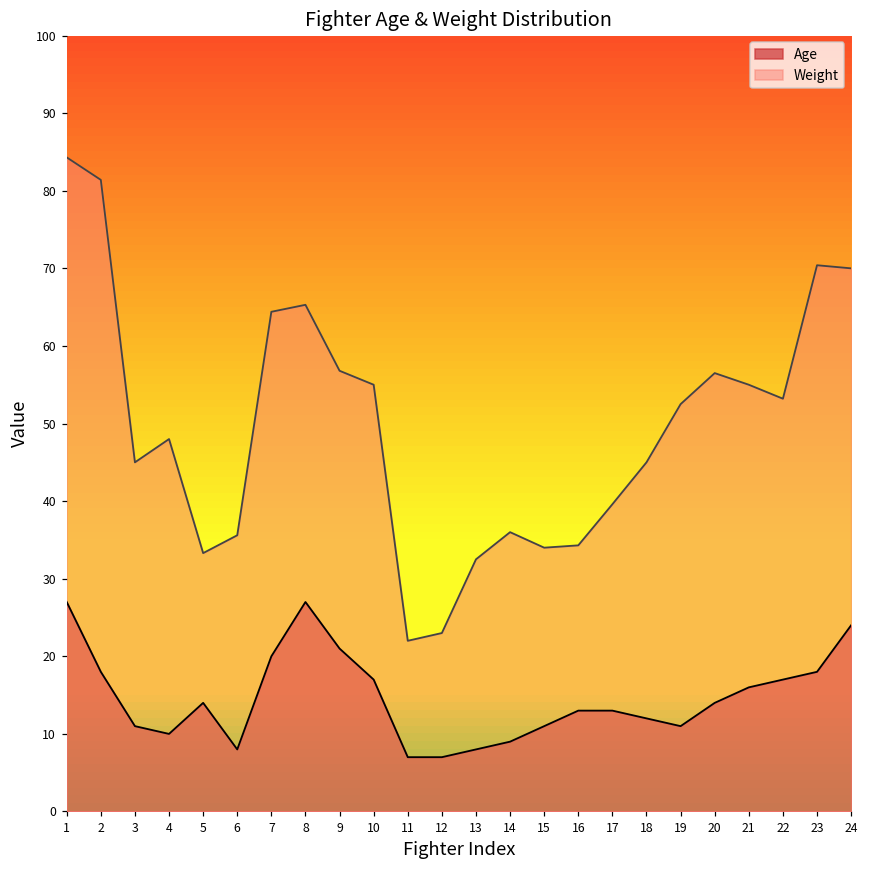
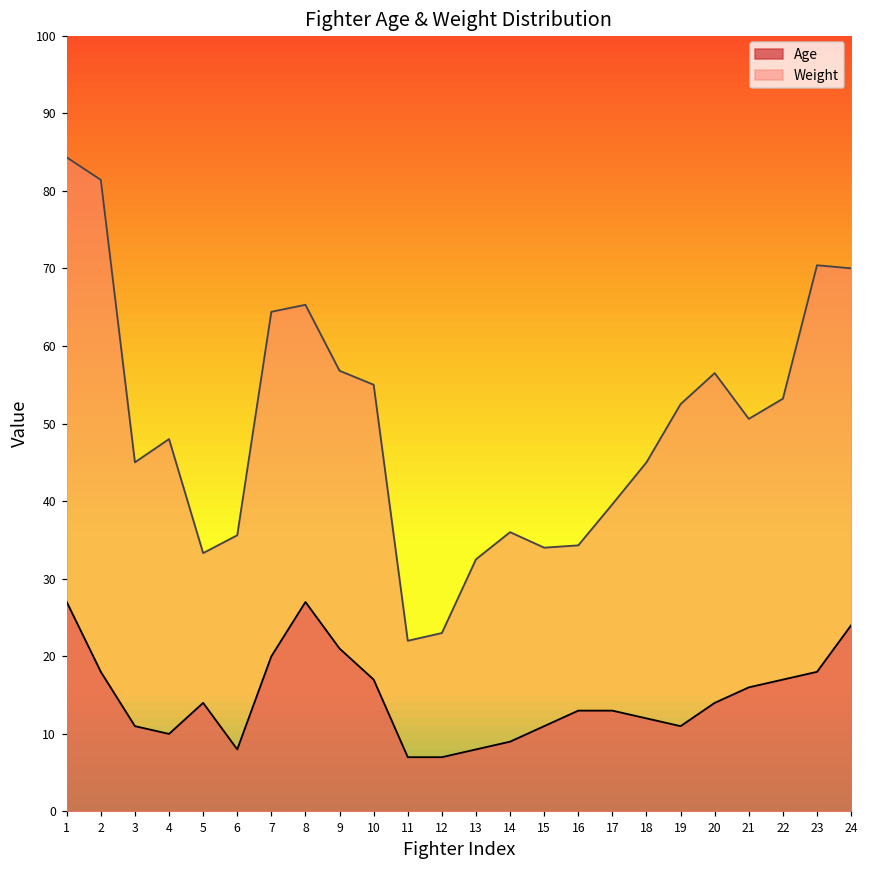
  {
    "Age": {
      "1": 27,
      "2": 18,
      "3": 11,
      "4": 10,
      "5": 14,
      "6": 8,
      "7": 20,
      "8": 27,
      "9": 21,
      "10": 17,
      "11": 7,
      "12": 7,
      "13": 8,
      "14": 9,
      "15": 11,
      "16": 13,
      "17": 13,
      "18": 12,
      "19": 11,
      "20": 14,
      "21": 16,
      "22": 17,
      "23": 18,
      "24": 24
    },
    "Weight": {
      "1": 84,
      "2": 81,
      "3": 45,
      "4": 48,
      "5": 33,
      "6": 36,
      "7": 64,
      "8": 65,
      "9": 57,
      "10": 55,
      "11": 22,
      "12": 23,
      "13": 33,
      "14": 36,
      "15": 34,
      "16": 34,
      "17": 40,
      "18": 45,
      "19": 53,
      "20": 57,
-     "21": 55,
+     "21": 51,
      "22": 53,
      "23": 70,
      "24": 70
    }
  }
